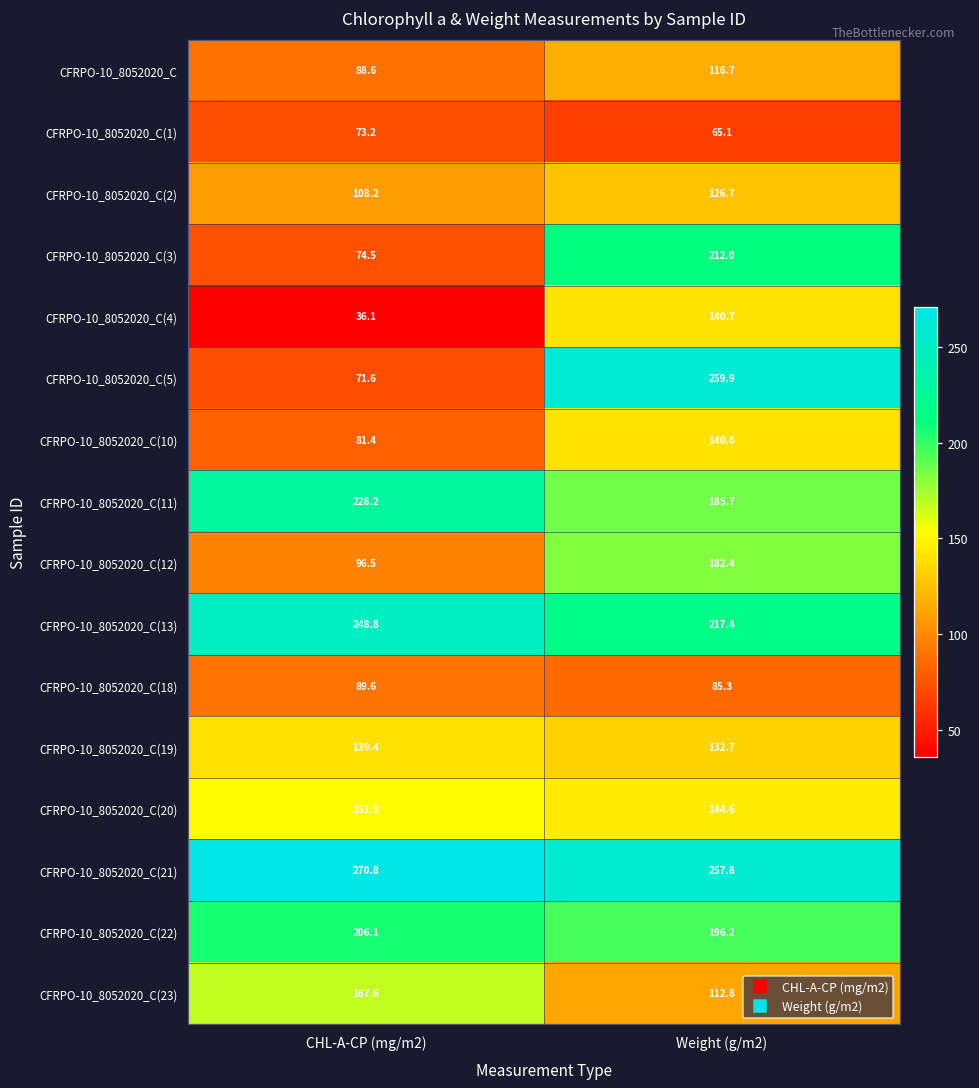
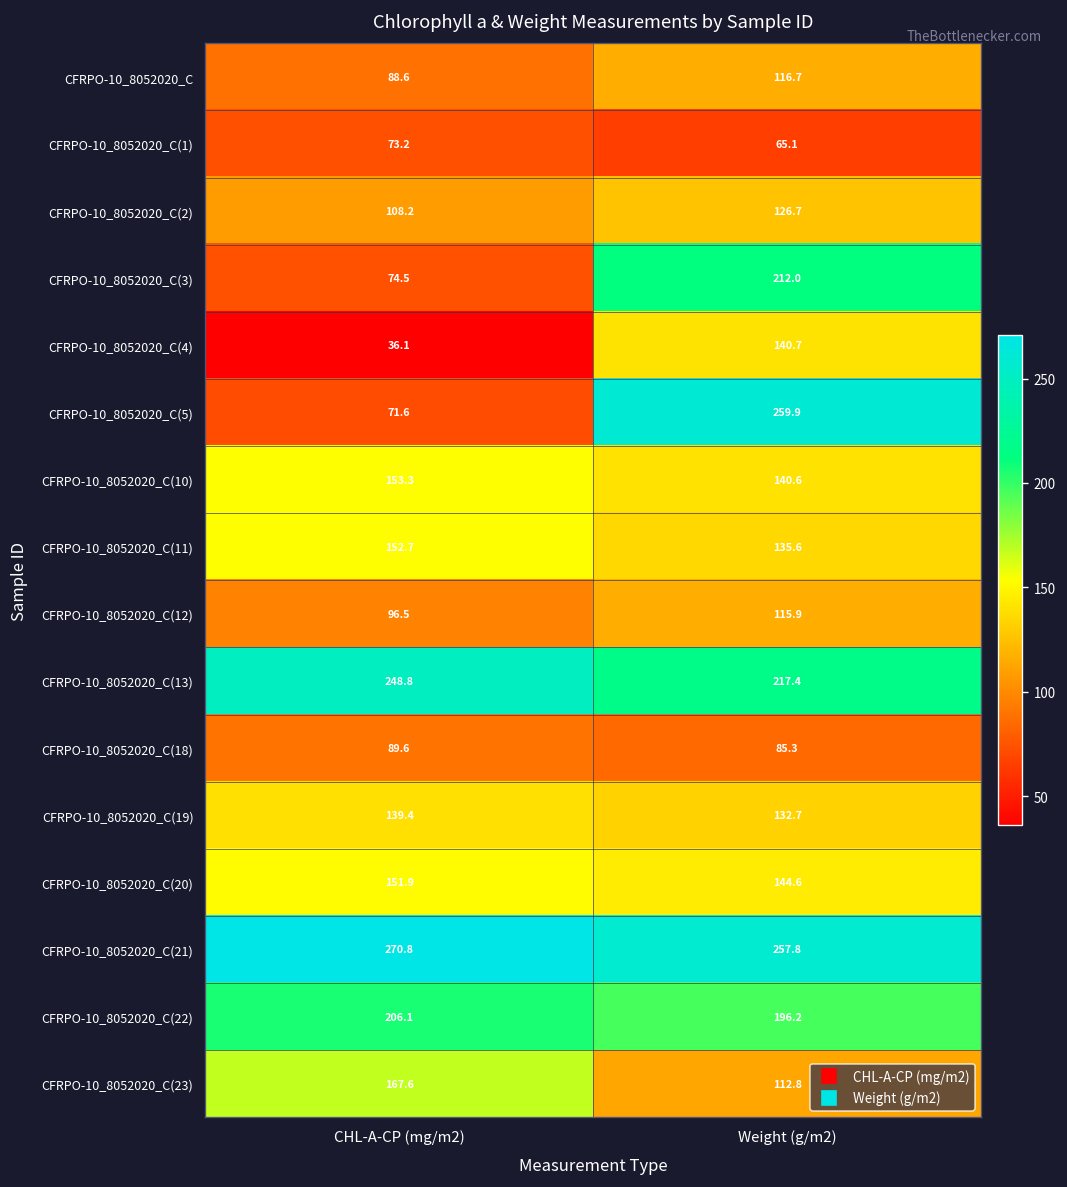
  {
    "CFRPO-10_8052020_C": {
      "CHL-A-CP (mg/m2)": 88.6,
      "Weight (g/m2)": 116.7
    },
    "CFRPO-10_8052020_C(1)": {
      "CHL-A-CP (mg/m2)": 73.2,
      "Weight (g/m2)": 65.1
    },
    "CFRPO-10_8052020_C(2)": {
      "CHL-A-CP (mg/m2)": 108.2,
      "Weight (g/m2)": 126.7
    },
    "CFRPO-10_8052020_C(3)": {
      "CHL-A-CP (mg/m2)": 74.5,
      "Weight (g/m2)": 212.0
    },
    "CFRPO-10_8052020_C(4)": {
      "CHL-A-CP (mg/m2)": 36.1,
      "Weight (g/m2)": 140.7
    },
    "CFRPO-10_8052020_C(5)": {
      "CHL-A-CP (mg/m2)": 71.6,
      "Weight (g/m2)": 259.9
    },
    "CFRPO-10_8052020_C(10)": {
-     "CHL-A-CP (mg/m2)": 81.4,
+     "CHL-A-CP (mg/m2)": 153.3,
      "Weight (g/m2)": 140.6
    },
    "CFRPO-10_8052020_C(11)": {
-     "CHL-A-CP (mg/m2)": 228.2,
-     "Weight (g/m2)": 185.7
+     "CHL-A-CP (mg/m2)": 152.7,
+     "Weight (g/m2)": 135.6
    },
    "CFRPO-10_8052020_C(12)": {
      "CHL-A-CP (mg/m2)": 96.5,
-     "Weight (g/m2)": 182.4
+     "Weight (g/m2)": 115.9
    },
    "CFRPO-10_8052020_C(13)": {
      "CHL-A-CP (mg/m2)": 248.8,
      "Weight (g/m2)": 217.4
    },
    "CFRPO-10_8052020_C(18)": {
      "CHL-A-CP (mg/m2)": 89.6,
      "Weight (g/m2)": 85.3
    },
    "CFRPO-10_8052020_C(19)": {
      "CHL-A-CP (mg/m2)": 139.4,
      "Weight (g/m2)": 132.7
    },
    "CFRPO-10_8052020_C(20)": {
      "CHL-A-CP (mg/m2)": 151.9,
      "Weight (g/m2)": 144.6
    },
    "CFRPO-10_8052020_C(21)": {
      "CHL-A-CP (mg/m2)": 270.8,
      "Weight (g/m2)": 257.8
    },
    "CFRPO-10_8052020_C(22)": {
      "CHL-A-CP (mg/m2)": 206.1,
      "Weight (g/m2)": 196.2
    },
    "CFRPO-10_8052020_C(23)": {
      "CHL-A-CP (mg/m2)": 167.6,
      "Weight (g/m2)": 112.8
    }
  }
